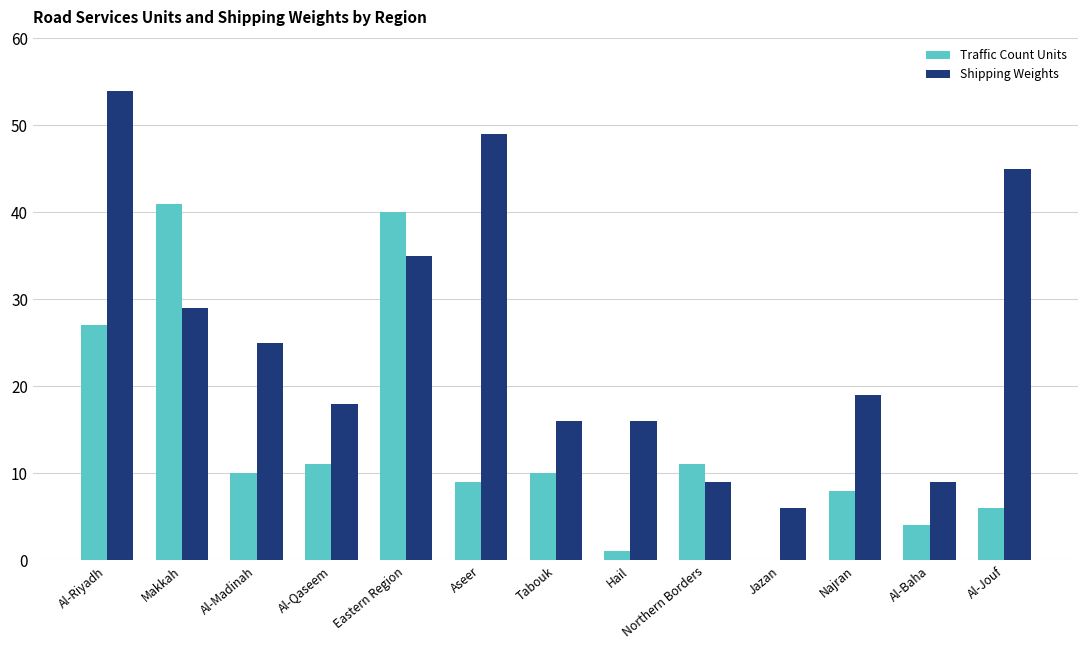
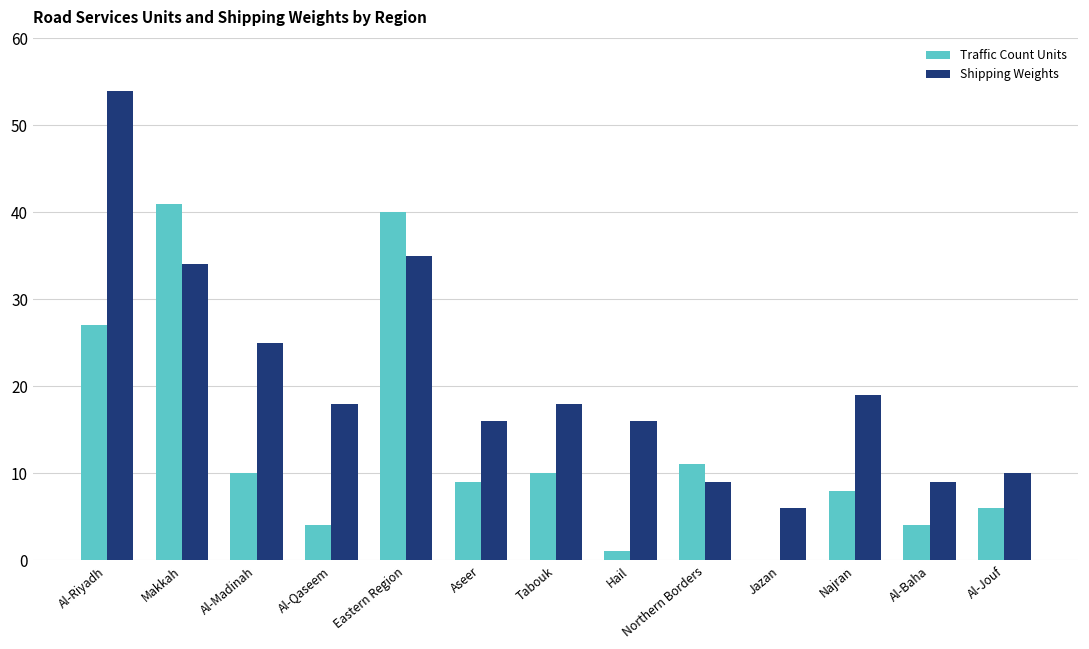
  {
    "Traffic Count Units": {
      "Al-Riyadh": 27,
      "Makkah": 41,
      "Al-Madinah": 10,
-     "Al-Qaseem": 11,
+     "Al-Qaseem": 4,
      "Eastern Region": 40,
      "Aseer": 9,
      "Tabouk": 10,
      "Hail": 1,
      "Northern Borders": 11,
      "Jazan": 0,
      "Najran": 8,
      "Al-Baha": 4,
      "Al-Jouf": 6
    },
    "Shipping Weights": {
      "Al-Riyadh": 54,
-     "Makkah": 29,
+     "Makkah": 34,
      "Al-Madinah": 25,
      "Al-Qaseem": 18,
      "Eastern Region": 35,
-     "Aseer": 49,
-     "Tabouk": 16,
+     "Aseer": 16,
+     "Tabouk": 18,
      "Hail": 16,
      "Northern Borders": 9,
      "Jazan": 6,
      "Najran": 19,
      "Al-Baha": 9,
-     "Al-Jouf": 45
+     "Al-Jouf": 10
    }
  }
